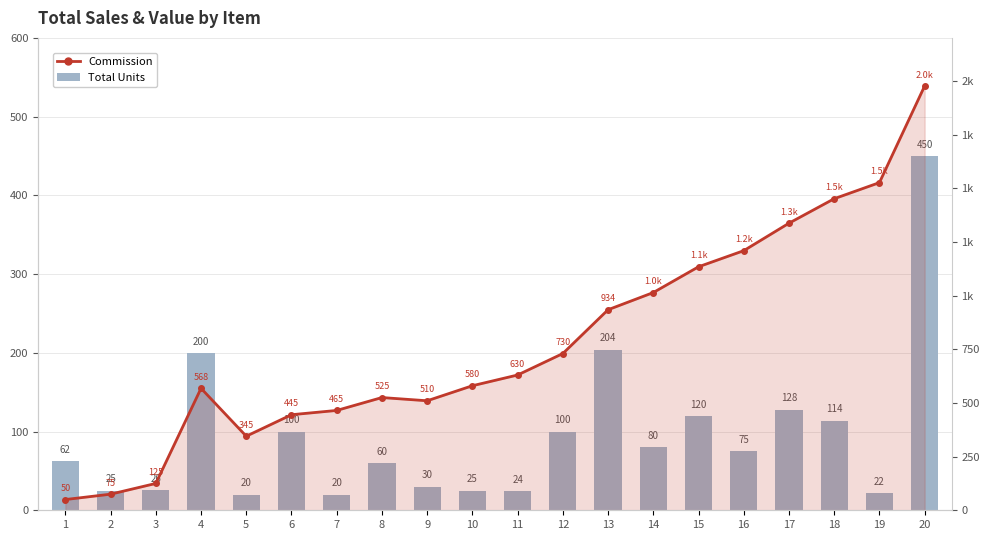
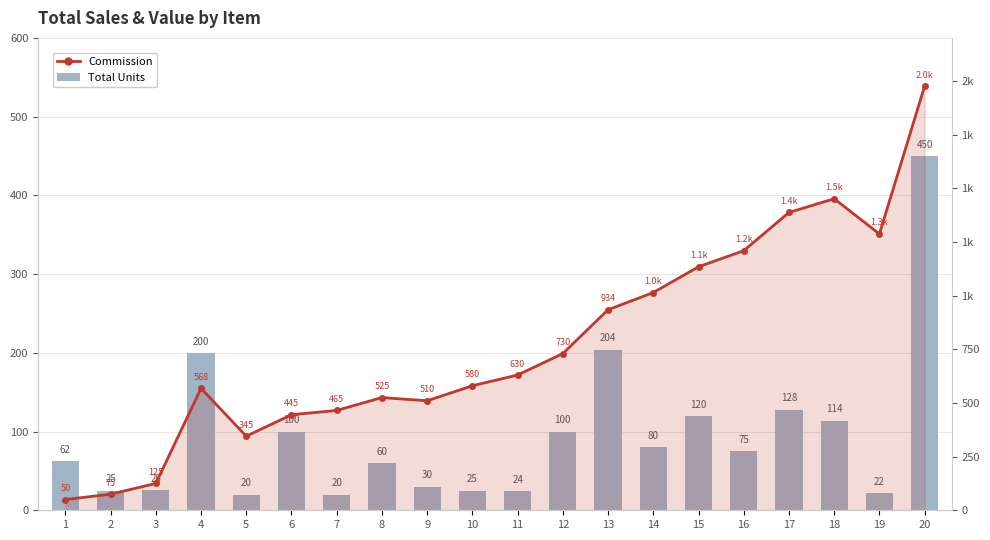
  {
    "Total Units": {
      "1": "62",
      "4": "200",
      "5": "20",
      "7": "20",
      "8": "60",
      "9": "30",
      "10": "25",
      "11": "24",
      "12": "100",
      "13": "204",
      "14": "80",
      "15": "120",
      "16": "75",
      "17": "128",
      "18": "114",
      "19": "22",
      "20": "450"
    },
    "Commission": {
      "1": "50",
      "4": "568",
      "5": "345",
      "6": "445",
      "7": "465",
      "8": "525",
      "9": "510",
      "10": "580",
      "11": "630",
      "12": "730",
      "13": "934",
      "14": "1.0k",
      "15": "1.1k",
      "16": "1.2k",
-     "17": "1.3k",
+     "17": "1.4k",
      "18": "1.5k",
-     "19": "1.5k",
+     "19": "1.3k",
      "20": "2.0k"
    }
  }
